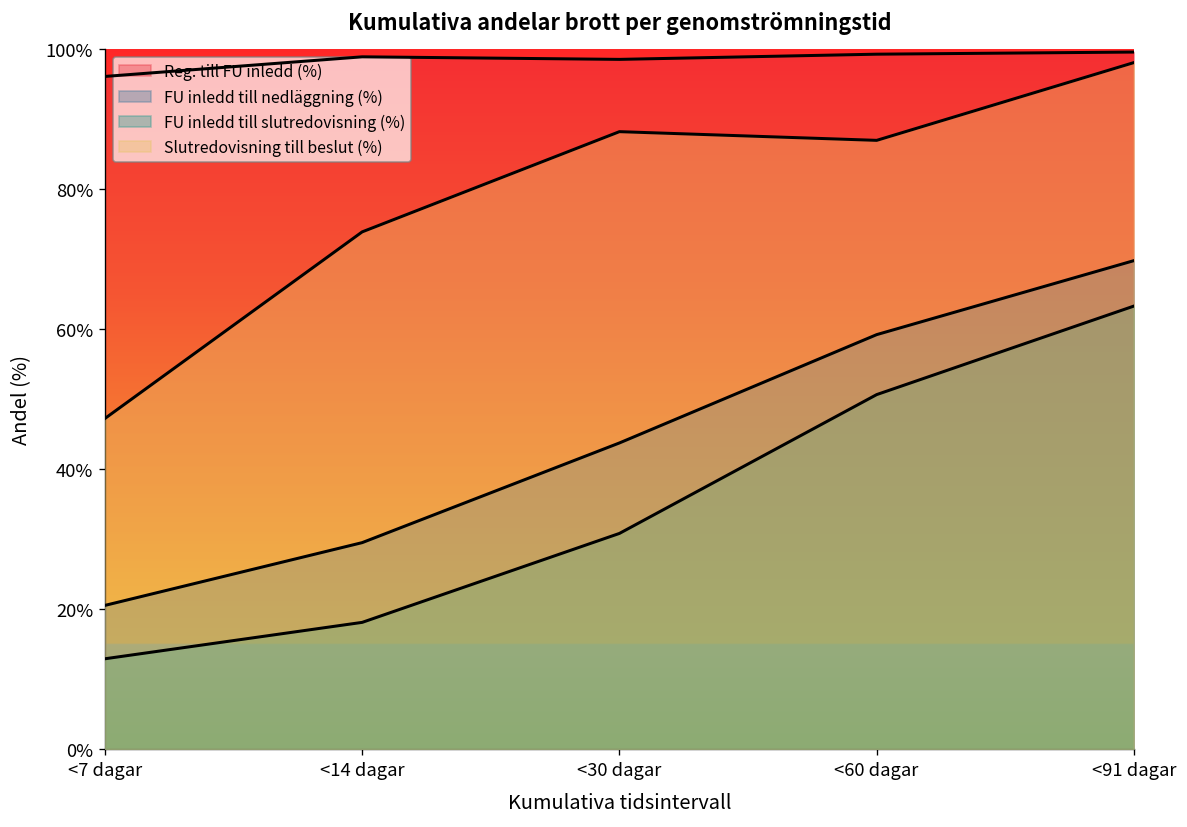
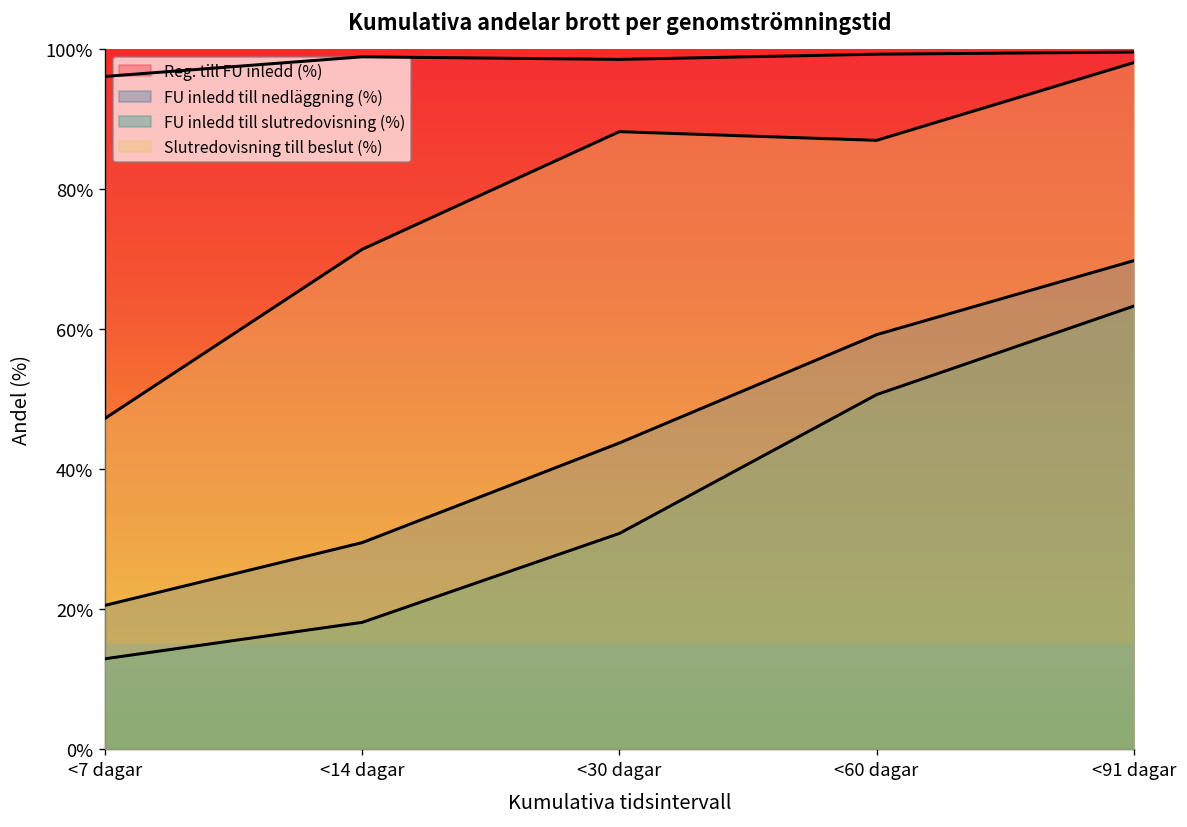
  {
    "Reg. till FU inledd (%)": {
      "<7 dagar": "96%",
      "<14 dagar": "99%",
      "<30 dagar": "99%",
      "<60 dagar": "99%",
      "<91 dagar": "100%"
    },
    "Slutredovisning till beslut (%)": {
      "<7 dagar": "47%",
-     "<14 dagar": "74%",
+     "<14 dagar": "71%",
      "<30 dagar": "88%",
      "<60 dagar": "87%",
      "<91 dagar": "98%"
    }
  }
